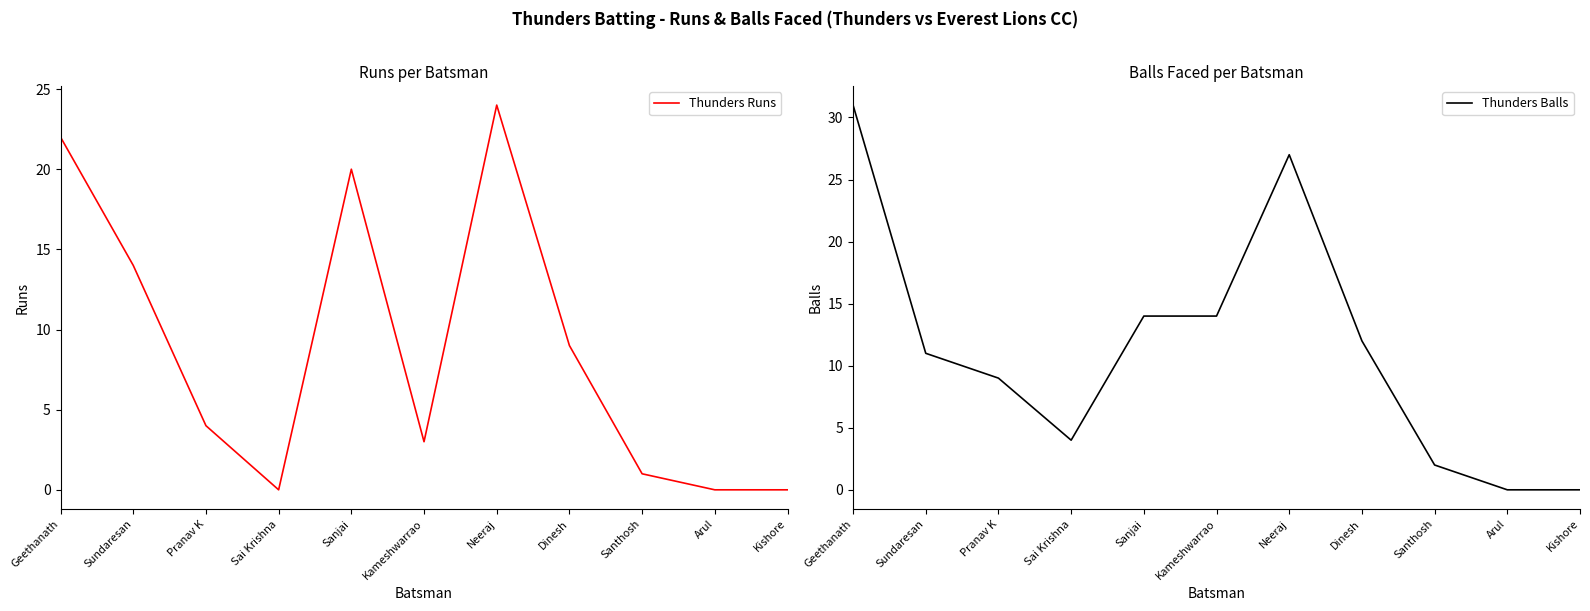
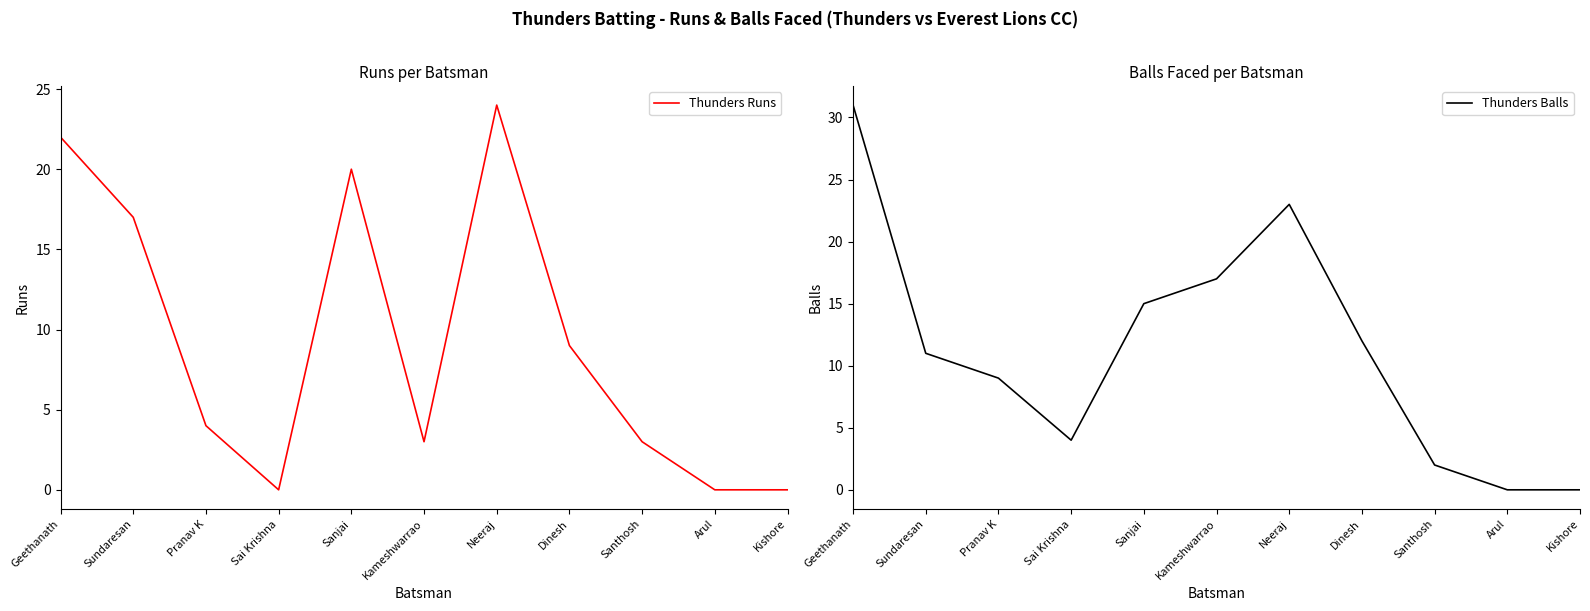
  {
    "Runs per Batsman": {
      "Geethanath": 22,
-     "Sundaresan": 14,
+     "Sundaresan": 17,
      "Pranav K": 4,
      "Sai Krishna": 0,
      "Sanjai": 20,
      "Kameshwarrao": 3,
      "Neeraj": 24,
      "Dinesh": 9,
-     "Santhosh": 1,
+     "Santhosh": 3,
      "Arul": 0,
      "Kishore": 0
    },
    "Balls Faced per Batsman": {
      "Geethanath": 31,
      "Sundaresan": 11,
      "Pranav K": 9,
      "Sai Krishna": 4,
-     "Sanjai": 14,
-     "Kameshwarrao": 14,
-     "Neeraj": 27,
+     "Sanjai": 15,
+     "Kameshwarrao": 17,
+     "Neeraj": 23,
      "Dinesh": 12,
      "Santhosh": 2,
      "Arul": 0,
      "Kishore": 0
    }
  }
